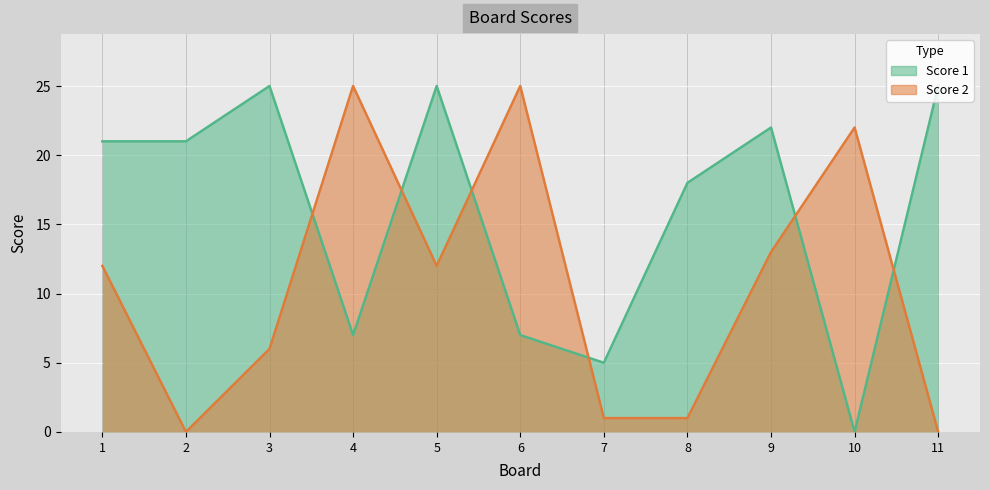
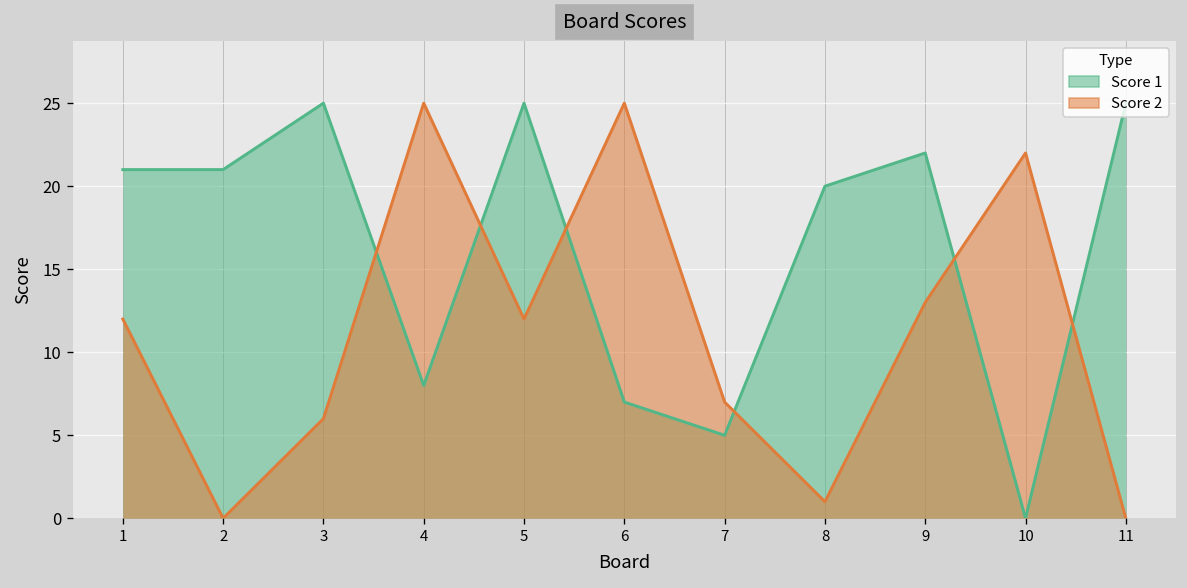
  {
    "Score 1": {
      "1": 21,
      "2": 21,
      "3": 25,
-     "4": 7,
+     "4": 8,
      "5": 25,
      "6": 7,
      "7": 5,
-     "8": 18,
+     "8": 20,
      "9": 22,
      "10": 0
    },
    "Score 2": {
      "1": 12,
      "2": 0,
      "3": 6,
      "4": 25,
      "5": 12,
      "6": 25,
-     "7": 1,
+     "7": 7,
      "8": 1,
      "9": 13,
      "10": 22,
      "11": 0
    }
  }
